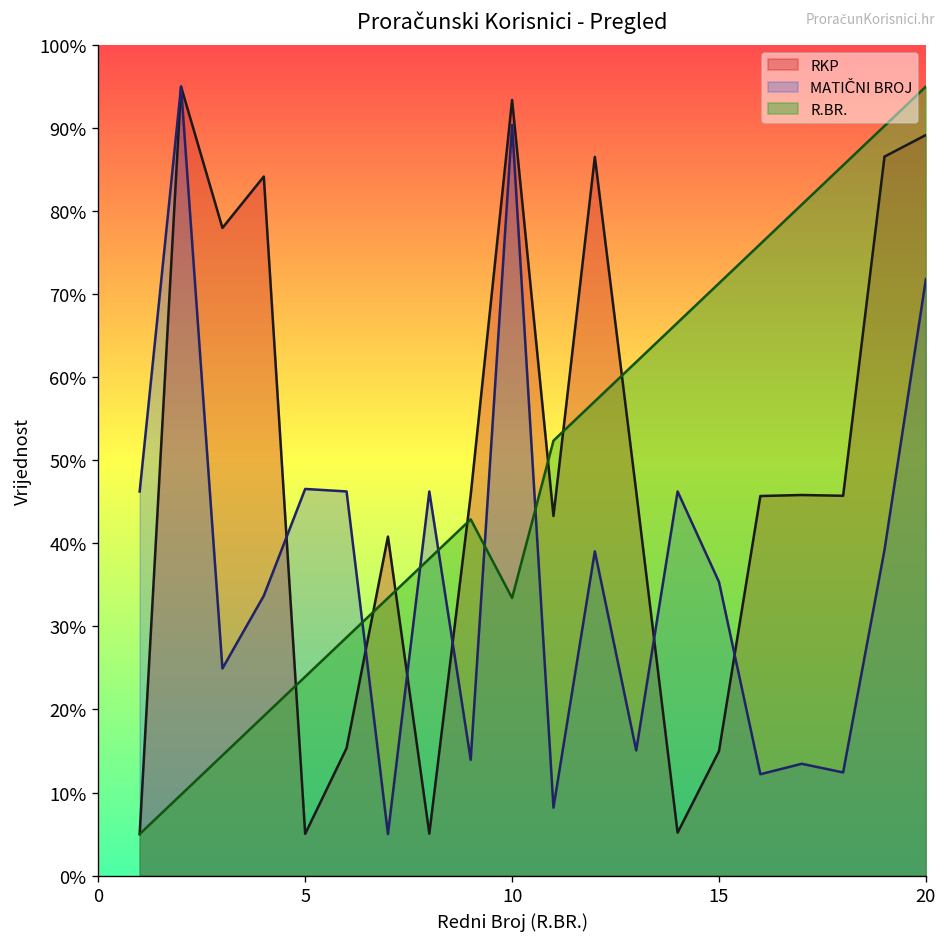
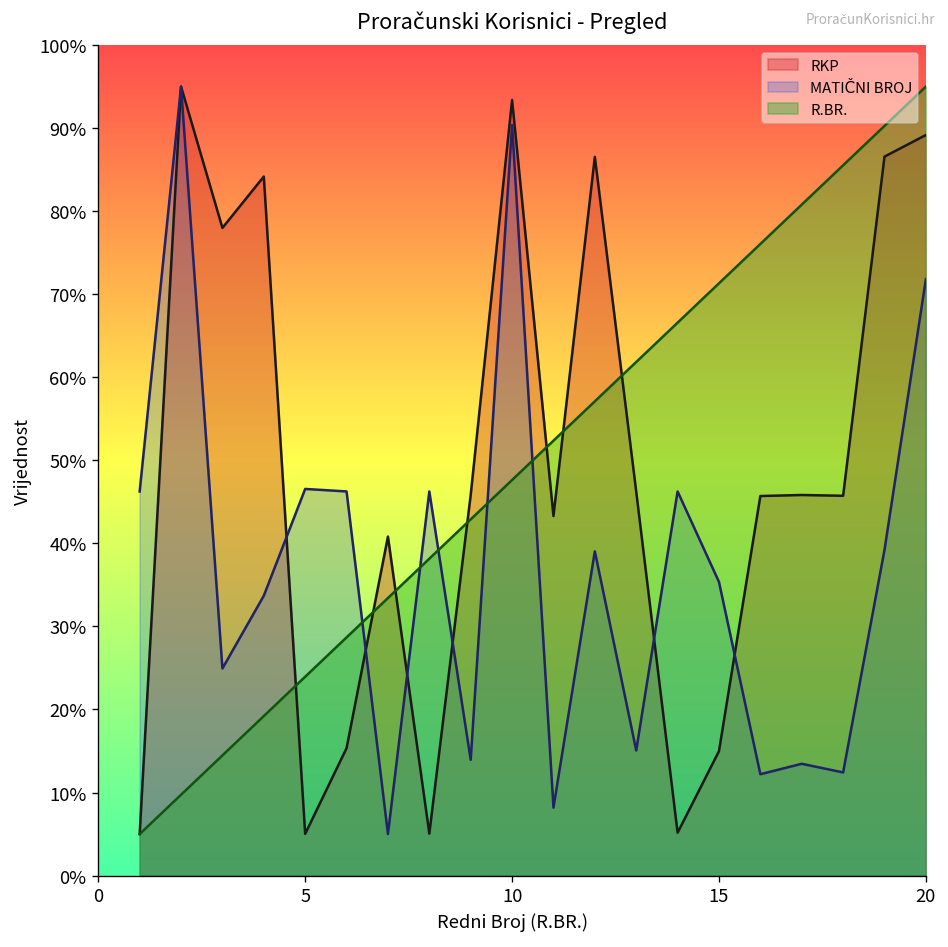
  {
    "RKP": {
      "5": "5%",
      "10": "93%",
      "15": "15%",
      "20": "89%"
    },
    "MATIČNI BROJ": {
      "5": "47%",
      "10": "90%",
      "15": "35%",
      "20": "72%"
    },
    "R.BR.": {
      "5": "24%",
-     "10": "33%",
+     "10": "48%",
      "15": "71%",
      "20": "95%"
    }
  }
